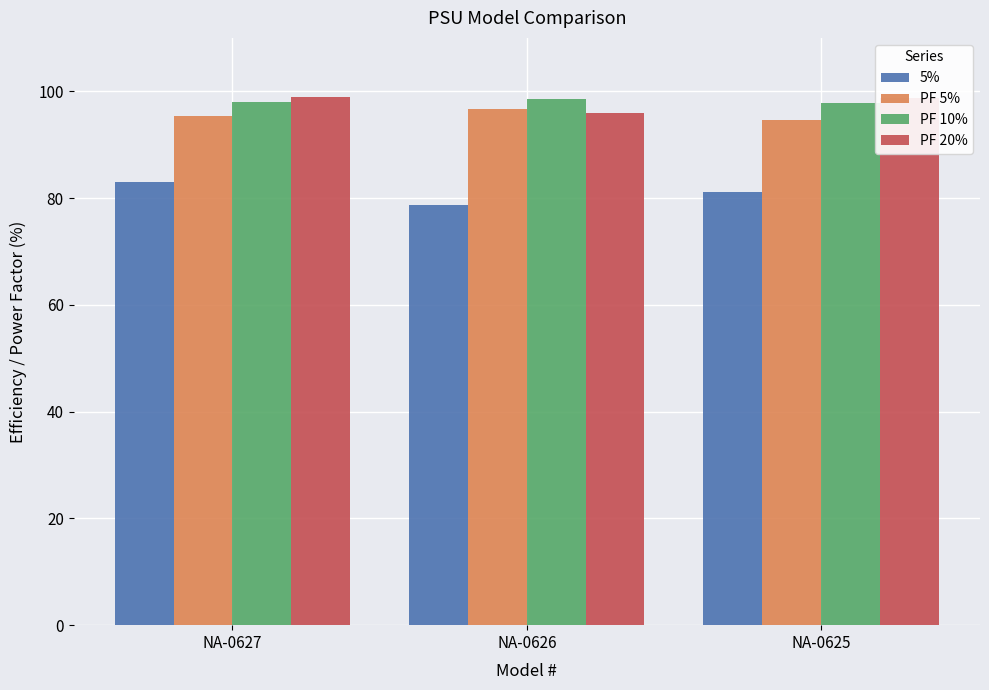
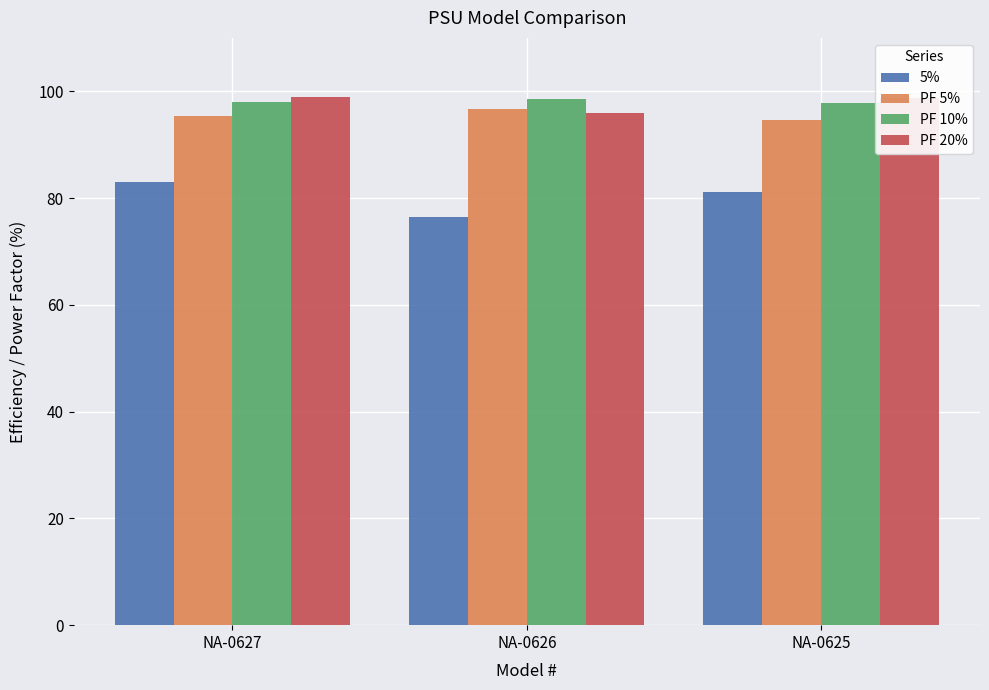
  {
    "5%": {
      "NA-0627": 83,
-     "NA-0626": 79,
+     "NA-0626": 76,
      "NA-0625": 81
    },
    "PF 10%": {
      "NA-0627": 98,
      "NA-0626": 99,
      "NA-0625": 98
    }
  }
